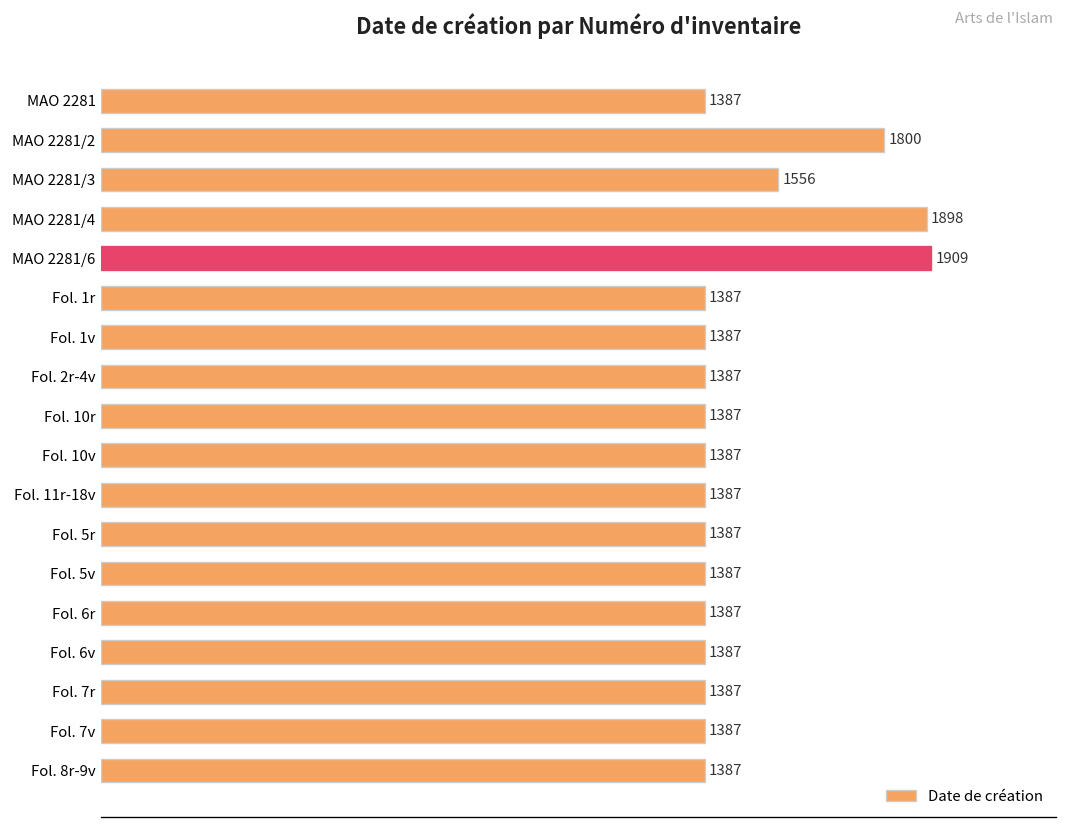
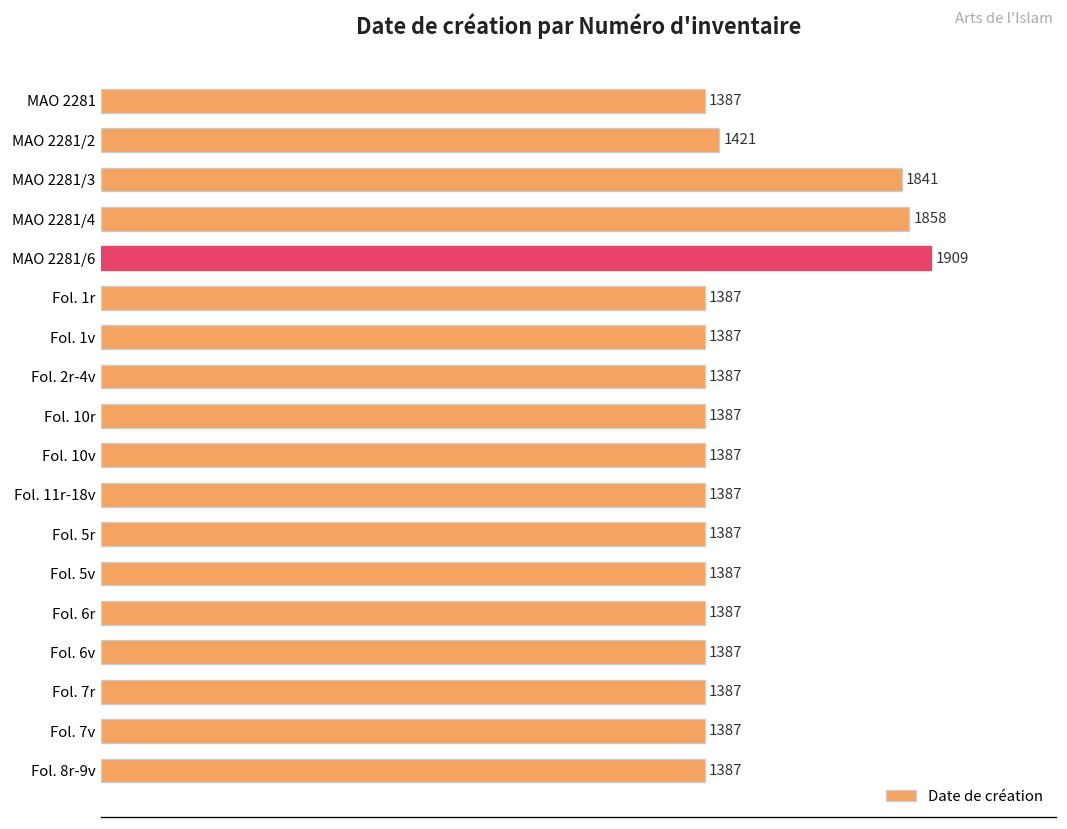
  {
-   "MAO 2281/2": 1800,
-   "MAO 2281/3": 1556,
-   "MAO 2281/4": 1898
+   "MAO 2281/2": 1421,
+   "MAO 2281/3": 1841,
+   "MAO 2281/4": 1858
  }
